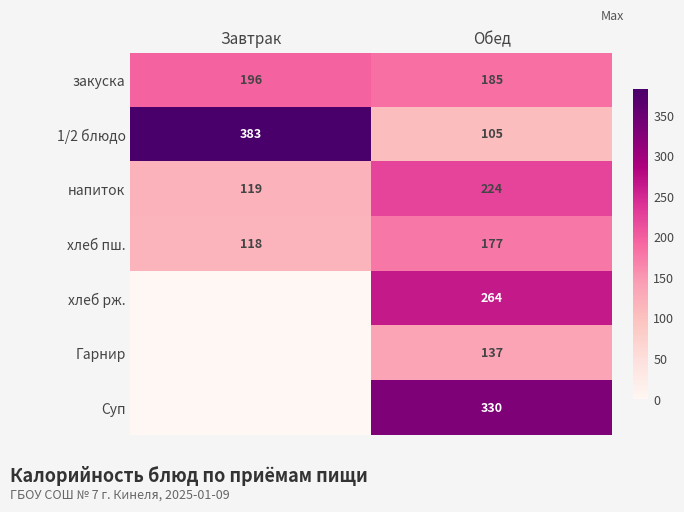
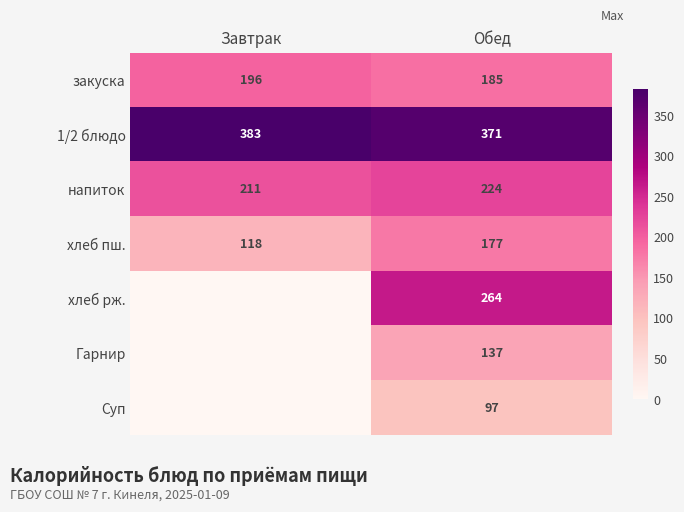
  {
    "закуска": {
      "Завтрак": 196,
      "Обед": 185
    },
    "1/2 блюдо": {
      "Завтрак": 383,
-     "Обед": 105
+     "Обед": 371
    },
    "напиток": {
-     "Завтрак": 119,
+     "Завтрак": 211,
      "Обед": 224
    },
    "хлеб пш.": {
      "Завтрак": 118,
      "Обед": 177
    },
    "хлеб рж.": {
      "Обед": 264
    },
    "Гарнир": {
      "Обед": 137
    },
    "Суп": {
-     "Обед": 330
+     "Обед": 97
    }
  }
